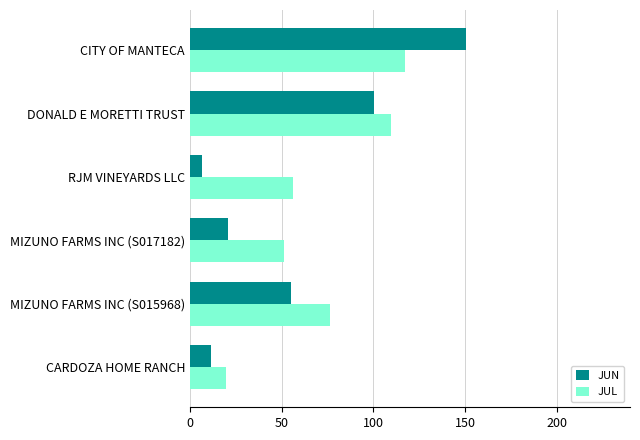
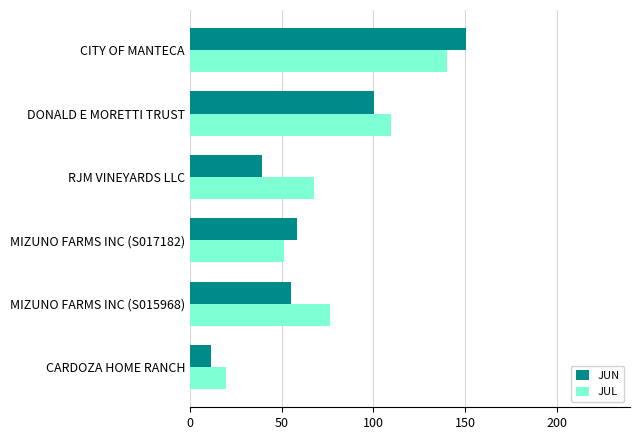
  {
    "JUN": {
      "CITY OF MANTECA": 150,
      "DONALD E MORETTI TRUST": 100,
-     "RJM VINEYARDS LLC": 7,
-     "MIZUNO FARMS INC (S017182)": 21,
+     "RJM VINEYARDS LLC": 39,
+     "MIZUNO FARMS INC (S017182)": 58,
      "MIZUNO FARMS INC (S015968)": 55,
      "CARDOZA HOME RANCH": 11
    },
    "JUL": {
-     "CITY OF MANTECA": 117,
+     "CITY OF MANTECA": 140,
      "DONALD E MORETTI TRUST": 110,
-     "RJM VINEYARDS LLC": 56,
+     "RJM VINEYARDS LLC": 68,
      "MIZUNO FARMS INC (S017182)": 51,
      "MIZUNO FARMS INC (S015968)": 77,
      "CARDOZA HOME RANCH": 20
    }
  }
